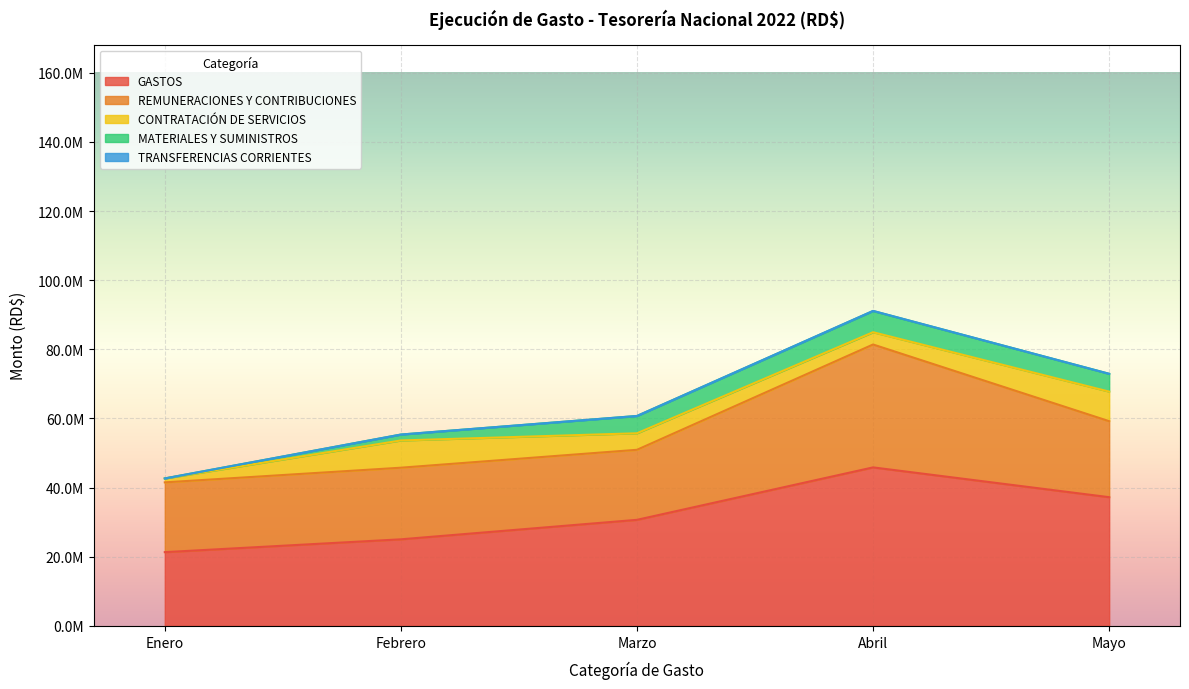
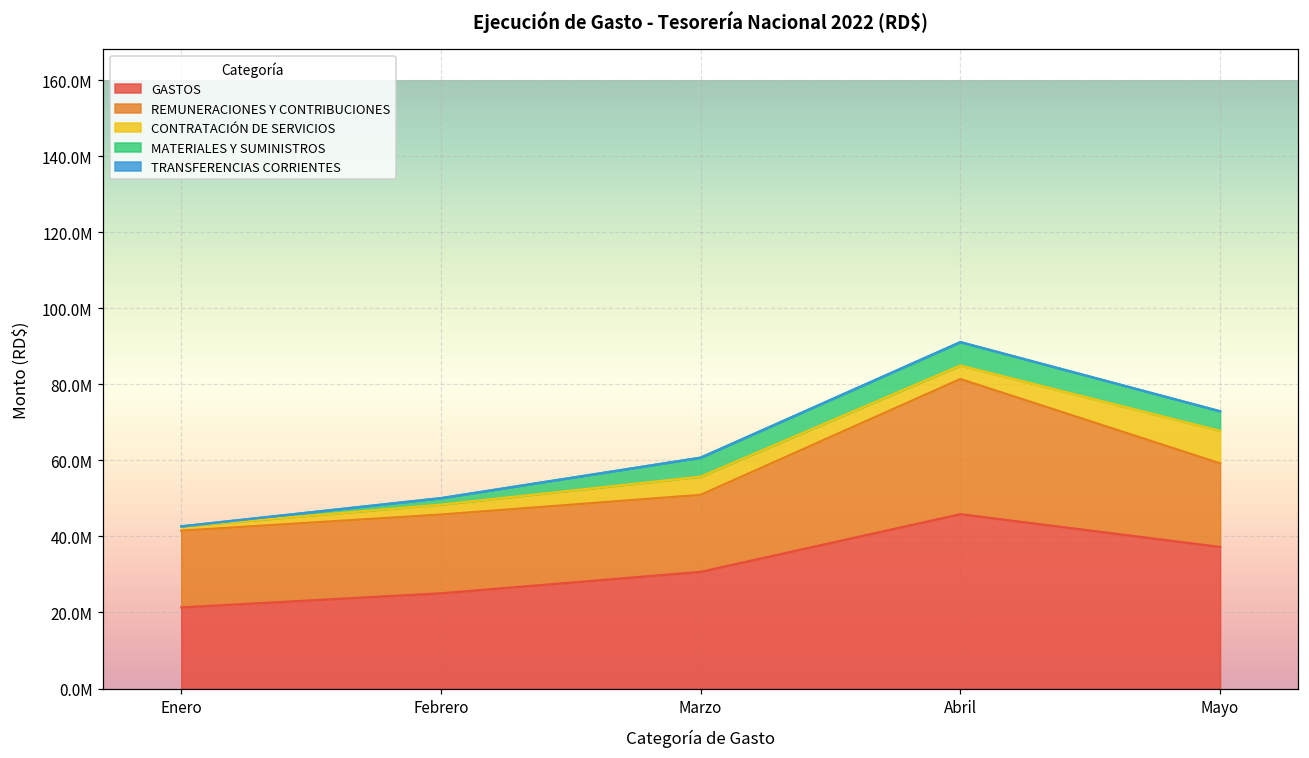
  {
    "CONTRATACIÓN DE SERVICIOS": {
-     "Febrero": 8000000,
+     "Febrero": 3000000,
      "Marzo": 5000000,
      "Abril": 4000000,
      "Mayo": 9000000
    },
    "TRANSFERENCIAS CORRIENTES": {
      "Abril": 6000000
    }
  }
